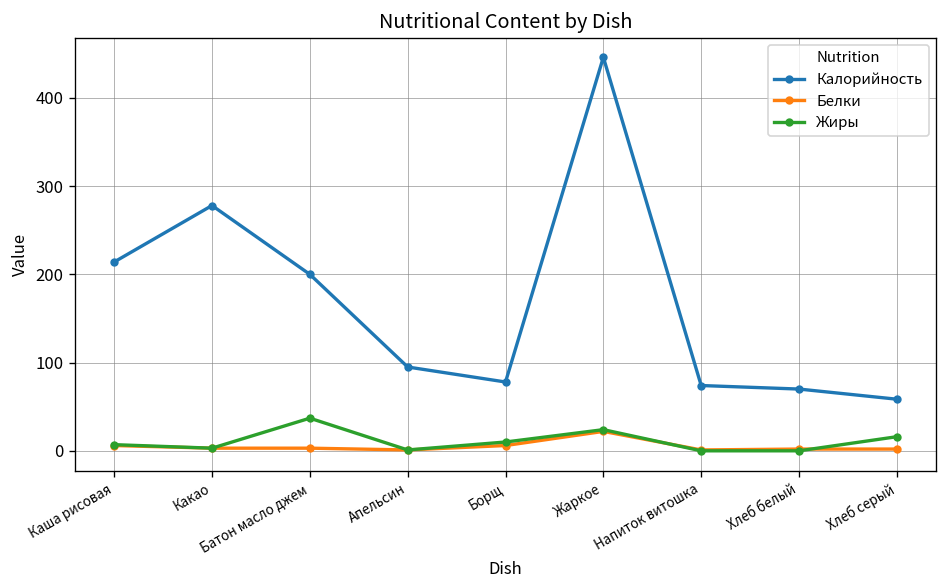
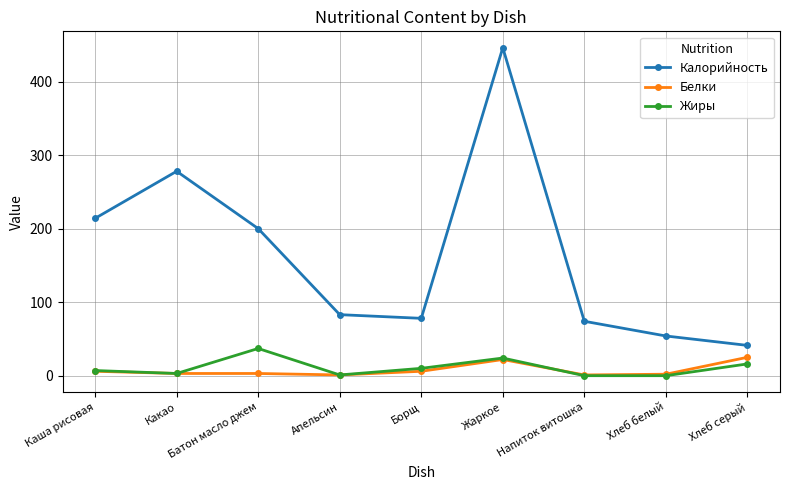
  {
    "Калорийность": {
      "Каша рисовая": 210,
      "Какао": 280,
      "Батон масло джем": 200,
-     "Апельсин": 100,
+     "Апельсин": 80,
      "Борщ": 80,
      "Жаркое": 450,
      "Напиток витошка": 70,
-     "Хлеб белый": 70,
-     "Хлеб серый": 60
+     "Хлеб белый": 50,
+     "Хлеб серый": 40
    },
    "Белки": {
      "Батон масло джем": 0,
      "Борщ": 10,
-     "Хлеб серый": 0
+     "Хлеб серый": 30
    },
    "Жиры": {
      "Батон масло джем": 40,
      "Борщ": 10,
      "Хлеб серый": 20
    }
  }
